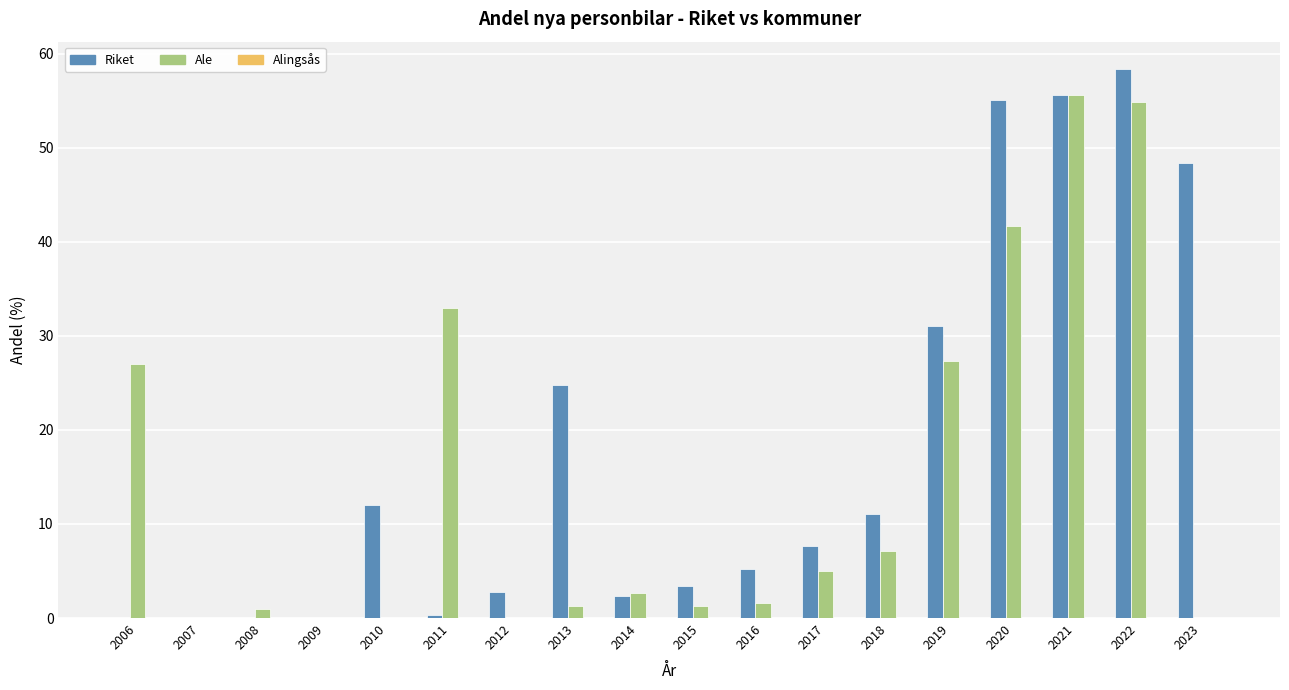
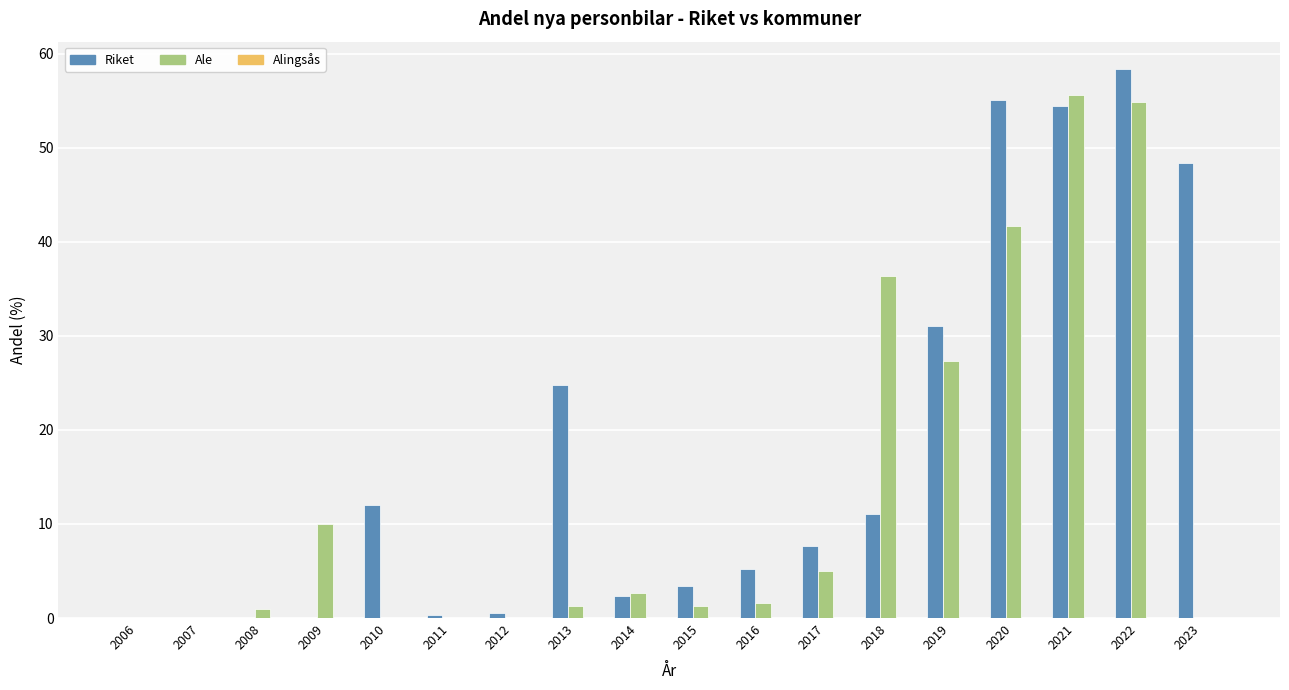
  {
    "Riket": {
      "2006": 0,
      "2007": 0,
      "2010": 12,
      "2011": 0,
-     "2012": 3,
+     "2012": 1,
      "2013": 25,
      "2014": 2,
      "2015": 3,
      "2016": 5,
      "2017": 8,
      "2018": 11,
      "2019": 31,
      "2020": 55,
-     "2021": 56,
+     "2021": 54,
      "2022": 58,
      "2023": 48
    },
    "Ale": {
-     "2006": 27,
+     "2006": 0,
      "2007": 0,
      "2008": 1,
-     "2009": 0,
+     "2009": 10,
      "2010": 0,
-     "2011": 33,
+     "2011": 0,
      "2012": 0,
      "2013": 1,
      "2014": 3,
      "2015": 1,
      "2016": 2,
      "2017": 5,
-     "2018": 7,
+     "2018": 36,
      "2019": 27,
      "2020": 42,
      "2021": 56,
      "2022": 55,
      "2023": 0
    },
    "Alingsås": {
      "2006": 0,
      "2007": 0,
      "2008": 0,
      "2009": 0,
      "2010": 0,
      "2011": 0,
      "2012": 0,
      "2013": 0,
      "2014": 0,
      "2015": 0,
      "2016": 0,
      "2017": 0,
      "2018": 0,
      "2019": 0,
      "2020": 0,
      "2021": 0,
      "2022": 0,
      "2023": 0
    }
  }
